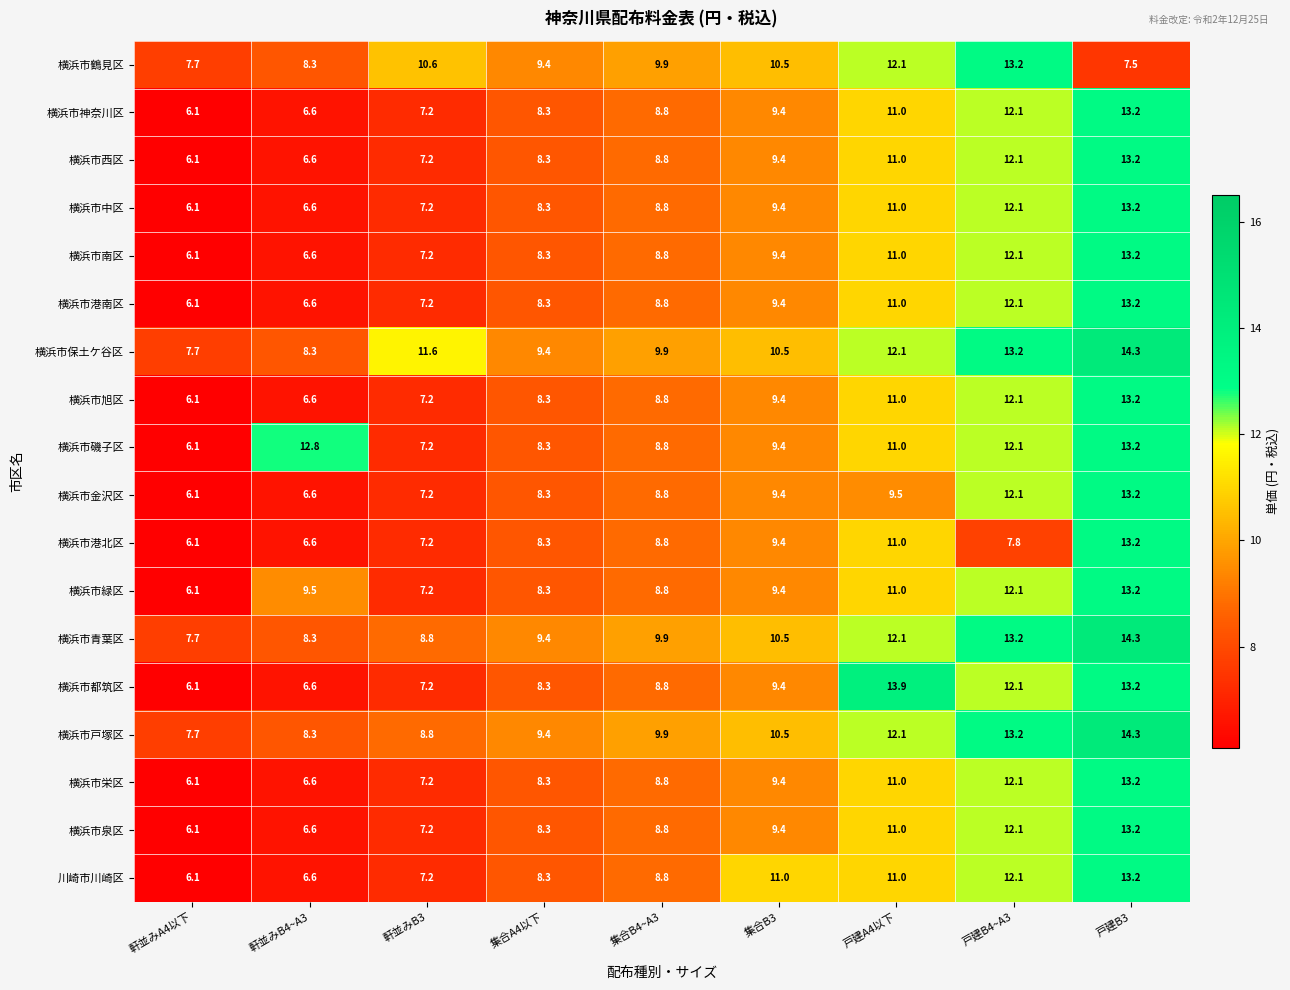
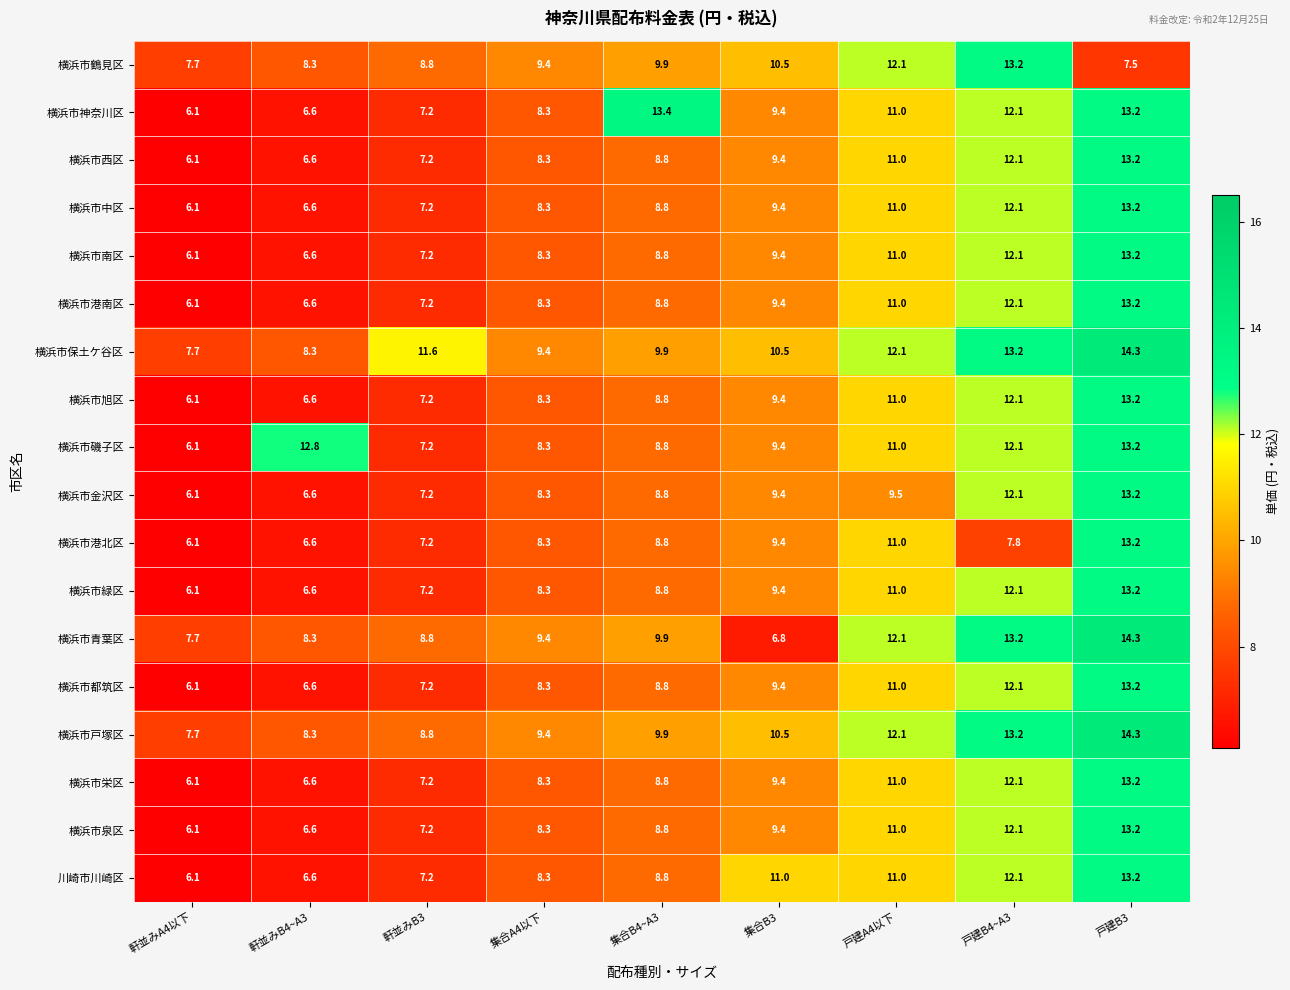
  {
    "横浜市鶴見区": {
      "軒並みA4以下": 7.7,
      "軒並みB4~A3": 8.3,
-     "軒並みB3": 10.6,
+     "軒並みB3": 8.8,
      "集合A4以下": 9.4,
      "集合B4~A3": 9.9,
      "集合B3": 10.5,
      "戸建A4以下": 12.1,
      "戸建B4~A3": 13.2,
      "戸建B3": 7.5
    },
    "横浜市神奈川区": {
      "軒並みA4以下": 6.1,
      "軒並みB4~A3": 6.6,
      "軒並みB3": 7.2,
      "集合A4以下": 8.3,
-     "集合B4~A3": 8.8,
+     "集合B4~A3": 13.4,
      "集合B3": 9.4,
      "戸建A4以下": 11.0,
      "戸建B4~A3": 12.1,
      "戸建B3": 13.2
    },
    "横浜市西区": {
      "軒並みA4以下": 6.1,
      "軒並みB4~A3": 6.6,
      "軒並みB3": 7.2,
      "集合A4以下": 8.3,
      "集合B4~A3": 8.8,
      "集合B3": 9.4,
      "戸建A4以下": 11.0,
      "戸建B4~A3": 12.1,
      "戸建B3": 13.2
    },
    "横浜市中区": {
      "軒並みA4以下": 6.1,
      "軒並みB4~A3": 6.6,
      "軒並みB3": 7.2,
      "集合A4以下": 8.3,
      "集合B4~A3": 8.8,
      "集合B3": 9.4,
      "戸建A4以下": 11.0,
      "戸建B4~A3": 12.1,
      "戸建B3": 13.2
    },
    "横浜市南区": {
      "軒並みA4以下": 6.1,
      "軒並みB4~A3": 6.6,
      "軒並みB3": 7.2,
      "集合A4以下": 8.3,
      "集合B4~A3": 8.8,
      "集合B3": 9.4,
      "戸建A4以下": 11.0,
      "戸建B4~A3": 12.1,
      "戸建B3": 13.2
    },
    "横浜市港南区": {
      "軒並みA4以下": 6.1,
      "軒並みB4~A3": 6.6,
      "軒並みB3": 7.2,
      "集合A4以下": 8.3,
      "集合B4~A3": 8.8,
      "集合B3": 9.4,
      "戸建A4以下": 11.0,
      "戸建B4~A3": 12.1,
      "戸建B3": 13.2
    },
    "横浜市保土ケ谷区": {
      "軒並みA4以下": 7.7,
      "軒並みB4~A3": 8.3,
      "軒並みB3": 11.6,
      "集合A4以下": 9.4,
      "集合B4~A3": 9.9,
      "集合B3": 10.5,
      "戸建A4以下": 12.1,
      "戸建B4~A3": 13.2,
      "戸建B3": 14.3
    },
    "横浜市旭区": {
      "軒並みA4以下": 6.1,
      "軒並みB4~A3": 6.6,
      "軒並みB3": 7.2,
      "集合A4以下": 8.3,
      "集合B4~A3": 8.8,
      "集合B3": 9.4,
      "戸建A4以下": 11.0,
      "戸建B4~A3": 12.1,
      "戸建B3": 13.2
    },
    "横浜市磯子区": {
      "軒並みA4以下": 6.1,
      "軒並みB4~A3": 12.8,
      "軒並みB3": 7.2,
      "集合A4以下": 8.3,
      "集合B4~A3": 8.8,
      "集合B3": 9.4,
      "戸建A4以下": 11.0,
      "戸建B4~A3": 12.1,
      "戸建B3": 13.2
    },
    "横浜市金沢区": {
      "軒並みA4以下": 6.1,
      "軒並みB4~A3": 6.6,
      "軒並みB3": 7.2,
      "集合A4以下": 8.3,
      "集合B4~A3": 8.8,
      "集合B3": 9.4,
      "戸建A4以下": 9.5,
      "戸建B4~A3": 12.1,
      "戸建B3": 13.2
    },
    "横浜市港北区": {
      "軒並みA4以下": 6.1,
      "軒並みB4~A3": 6.6,
      "軒並みB3": 7.2,
      "集合A4以下": 8.3,
      "集合B4~A3": 8.8,
      "集合B3": 9.4,
      "戸建A4以下": 11.0,
      "戸建B4~A3": 7.8,
      "戸建B3": 13.2
    },
    "横浜市緑区": {
      "軒並みA4以下": 6.1,
-     "軒並みB4~A3": 9.5,
+     "軒並みB4~A3": 6.6,
      "軒並みB3": 7.2,
      "集合A4以下": 8.3,
      "集合B4~A3": 8.8,
      "集合B3": 9.4,
      "戸建A4以下": 11.0,
      "戸建B4~A3": 12.1,
      "戸建B3": 13.2
    },
    "横浜市青葉区": {
      "軒並みA4以下": 7.7,
      "軒並みB4~A3": 8.3,
      "軒並みB3": 8.8,
      "集合A4以下": 9.4,
      "集合B4~A3": 9.9,
-     "集合B3": 10.5,
+     "集合B3": 6.8,
      "戸建A4以下": 12.1,
      "戸建B4~A3": 13.2,
      "戸建B3": 14.3
    },
    "横浜市都筑区": {
      "軒並みA4以下": 6.1,
      "軒並みB4~A3": 6.6,
      "軒並みB3": 7.2,
      "集合A4以下": 8.3,
      "集合B4~A3": 8.8,
      "集合B3": 9.4,
-     "戸建A4以下": 13.9,
+     "戸建A4以下": 11.0,
      "戸建B4~A3": 12.1,
      "戸建B3": 13.2
    },
    "横浜市戸塚区": {
      "軒並みA4以下": 7.7,
      "軒並みB4~A3": 8.3,
      "軒並みB3": 8.8,
      "集合A4以下": 9.4,
      "集合B4~A3": 9.9,
      "集合B3": 10.5,
      "戸建A4以下": 12.1,
      "戸建B4~A3": 13.2,
      "戸建B3": 14.3
    },
    "横浜市栄区": {
      "軒並みA4以下": 6.1,
      "軒並みB4~A3": 6.6,
      "軒並みB3": 7.2,
      "集合A4以下": 8.3,
      "集合B4~A3": 8.8,
      "集合B3": 9.4,
      "戸建A4以下": 11.0,
      "戸建B4~A3": 12.1,
      "戸建B3": 13.2
    },
    "横浜市泉区": {
      "軒並みA4以下": 6.1,
      "軒並みB4~A3": 6.6,
      "軒並みB3": 7.2,
      "集合A4以下": 8.3,
      "集合B4~A3": 8.8,
      "集合B3": 9.4,
      "戸建A4以下": 11.0,
      "戸建B4~A3": 12.1,
      "戸建B3": 13.2
    },
    "川崎市川崎区": {
      "軒並みA4以下": 6.1,
      "軒並みB4~A3": 6.6,
      "軒並みB3": 7.2,
      "集合A4以下": 8.3,
      "集合B4~A3": 8.8,
      "集合B3": 11.0,
      "戸建A4以下": 11.0,
      "戸建B4~A3": 12.1,
      "戸建B3": 13.2
    }
  }
